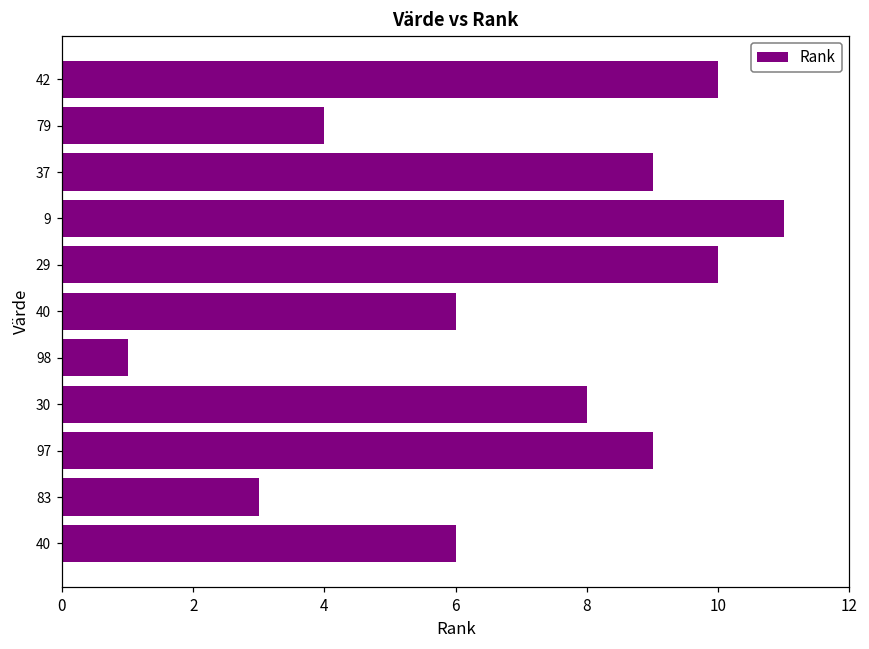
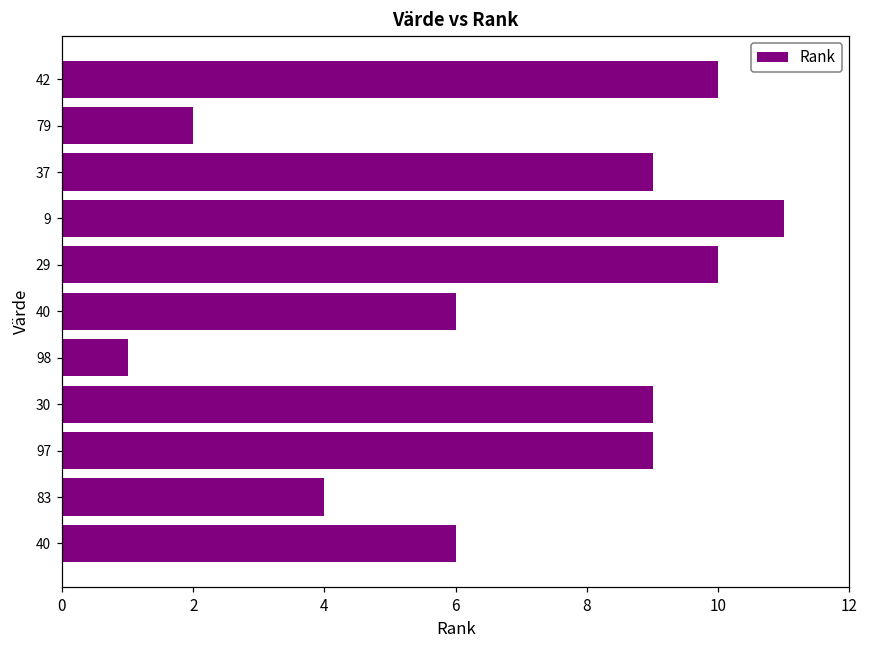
  {
    "42": 10,
-   "79": 4,
+   "79": 2,
    "37": 9,
    "9": 11,
    "29": 10,
    "98": 1,
-   "30": 8,
+   "30": 9,
    "97": 9,
-   "83": 3
+   "83": 4
  }
